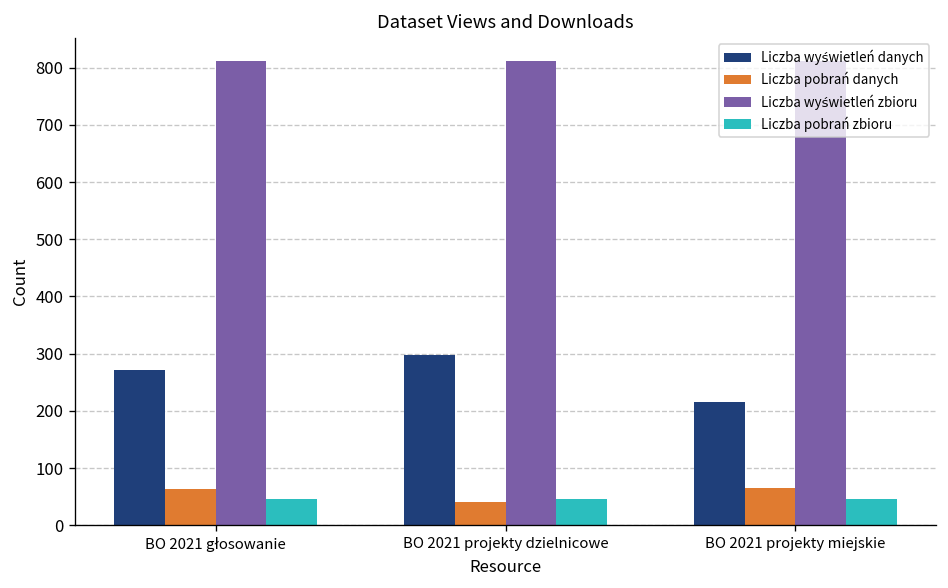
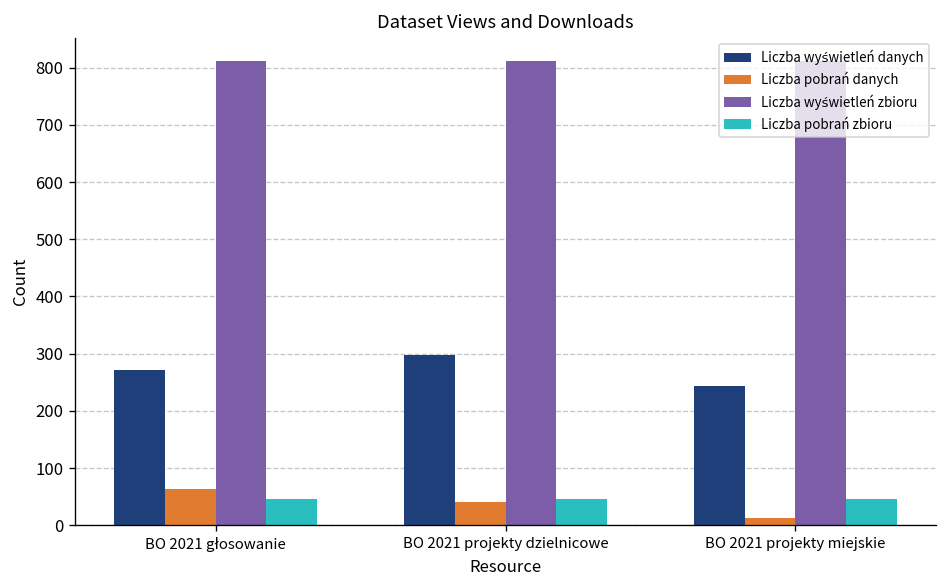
  {
    "Liczba wyświetleń danych": {
      "BO 2021 głosowanie": 270,
      "BO 2021 projekty dzielnicowe": 300,
-     "BO 2021 projekty miejskie": 220
+     "BO 2021 projekty miejskie": 240
    },
    "Liczba pobrań danych": {
      "BO 2021 głosowanie": 60,
      "BO 2021 projekty dzielnicowe": 40,
-     "BO 2021 projekty miejskie": 70
+     "BO 2021 projekty miejskie": 10
    },
    "Liczba wyświetleń zbioru": {
      "BO 2021 głosowanie": 810,
      "BO 2021 projekty dzielnicowe": 810
    },
    "Liczba pobrań zbioru": {
      "BO 2021 głosowanie": 50,
      "BO 2021 projekty dzielnicowe": 50,
      "BO 2021 projekty miejskie": 50
    }
  }
